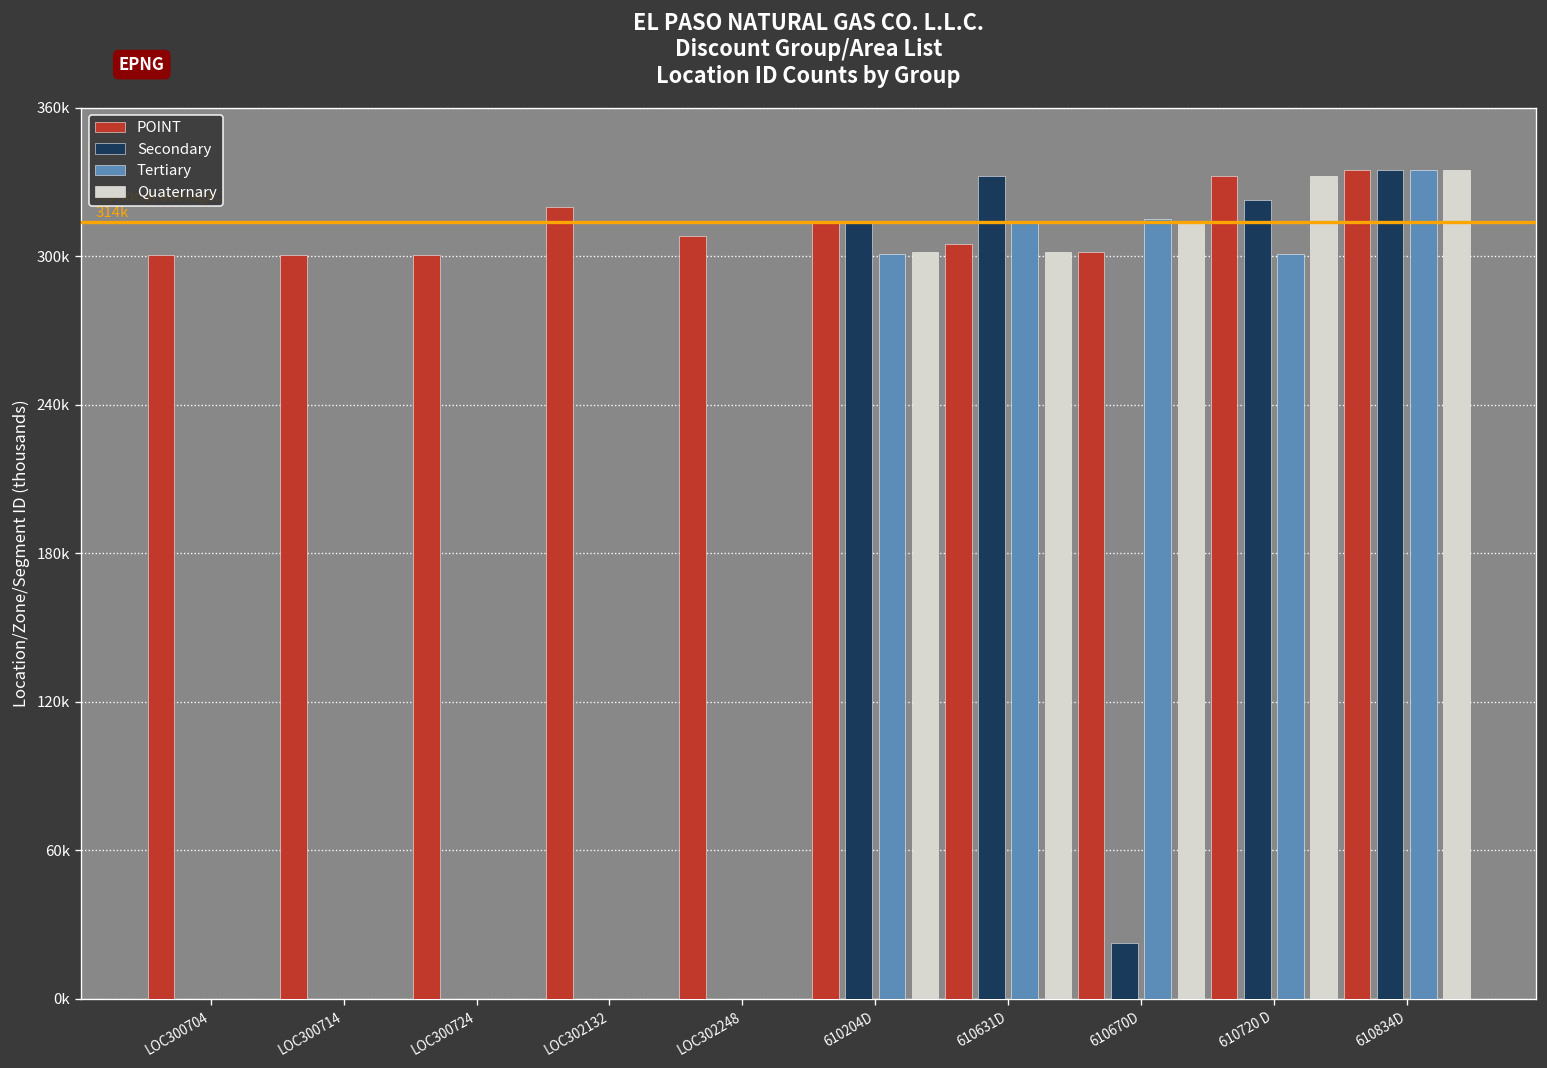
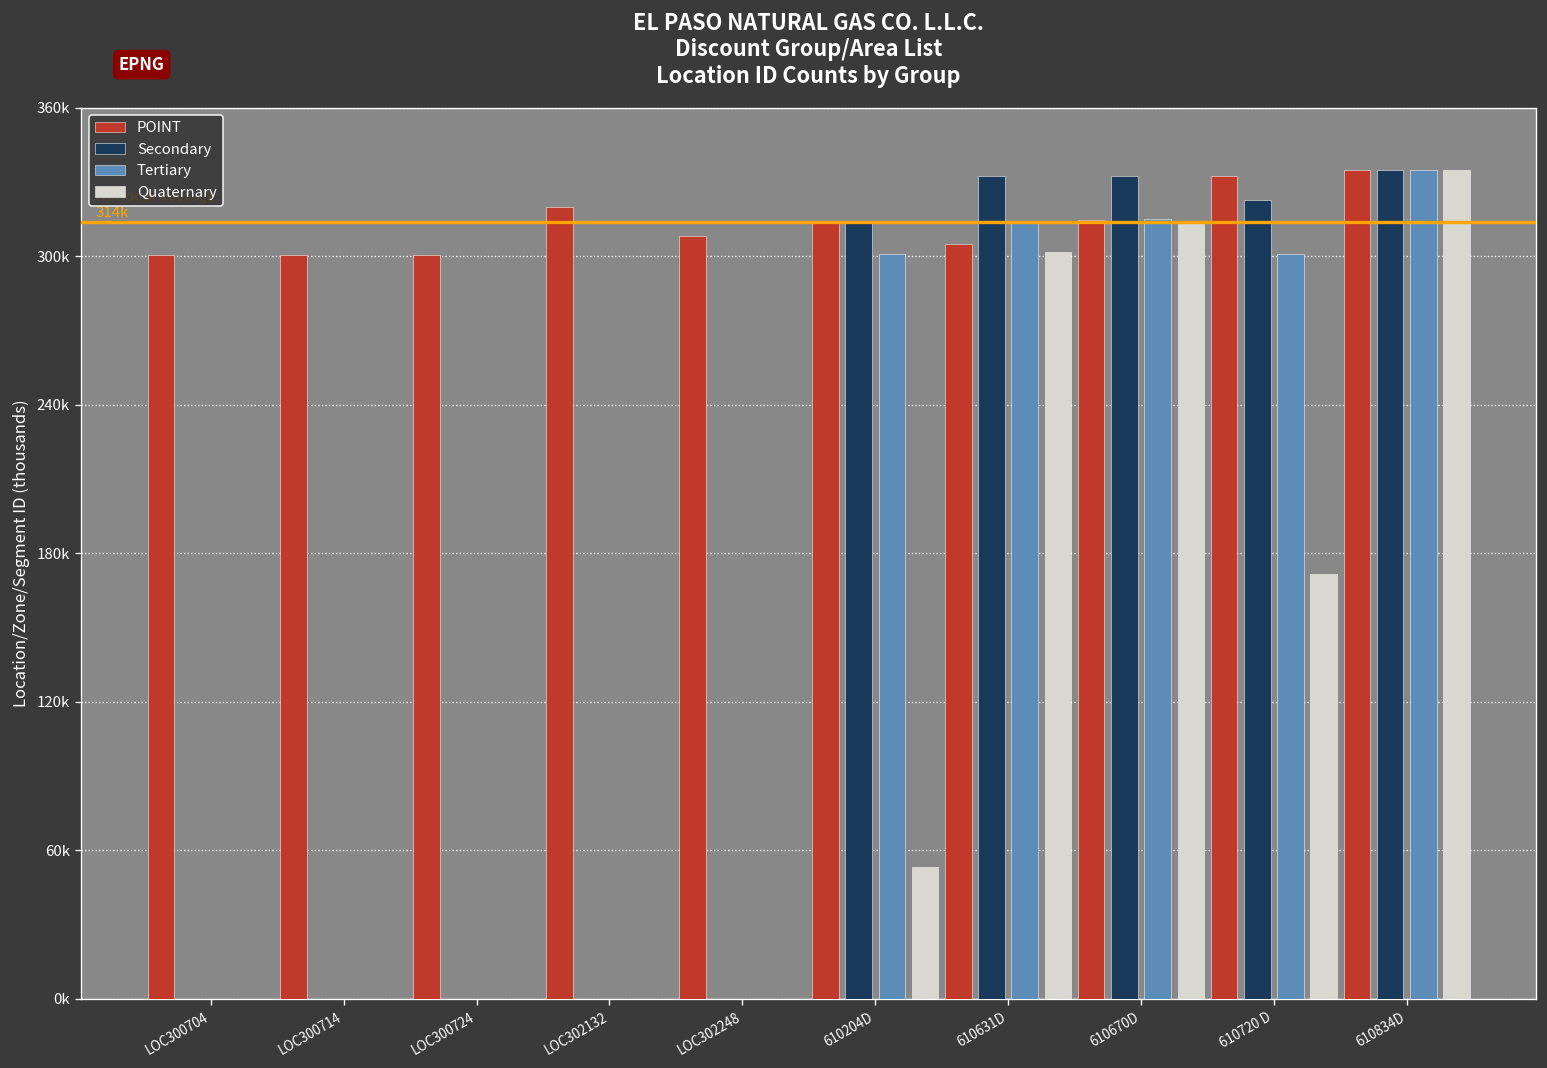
  {
    "POINT": {
      "LOC300704": 301000,
      "LOC300714": 301000,
      "LOC300724": 301000,
      "LOC302132": 320000,
      "LOC302248": 308000,
      "610204D": 314000,
      "610631D": 305000,
-     "610670D": 302000,
+     "610670D": 315000,
      "610720 D": 333000,
      "610834D": 335000
    },
    "Secondary": {
      "LOC300704": 0,
      "LOC300714": 0,
      "LOC300724": 0,
      "LOC302132": 0,
      "LOC302248": 0,
      "610204D": 314000,
      "610631D": 333000,
-     "610670D": 23000,
+     "610670D": 333000,
      "610720 D": 323000,
      "610834D": 335000
    },
    "Tertiary": {
      "LOC300704": 0,
      "LOC300714": 0,
      "LOC300724": 0,
      "LOC302132": 0,
      "LOC302248": 0,
      "610204D": 301000,
      "610631D": 314000,
      "610670D": 315000,
      "610720 D": 301000,
      "610834D": 335000
    },
    "Quaternary": {
      "LOC300704": 0,
      "LOC300714": 0,
      "LOC300724": 0,
      "LOC302132": 0,
      "LOC302248": 0,
-     "610204D": 302000,
+     "610204D": 53000,
      "610631D": 302000,
      "610670D": 314000,
-     "610720 D": 333000,
+     "610720 D": 172000,
      "610834D": 335000
    }
  }
